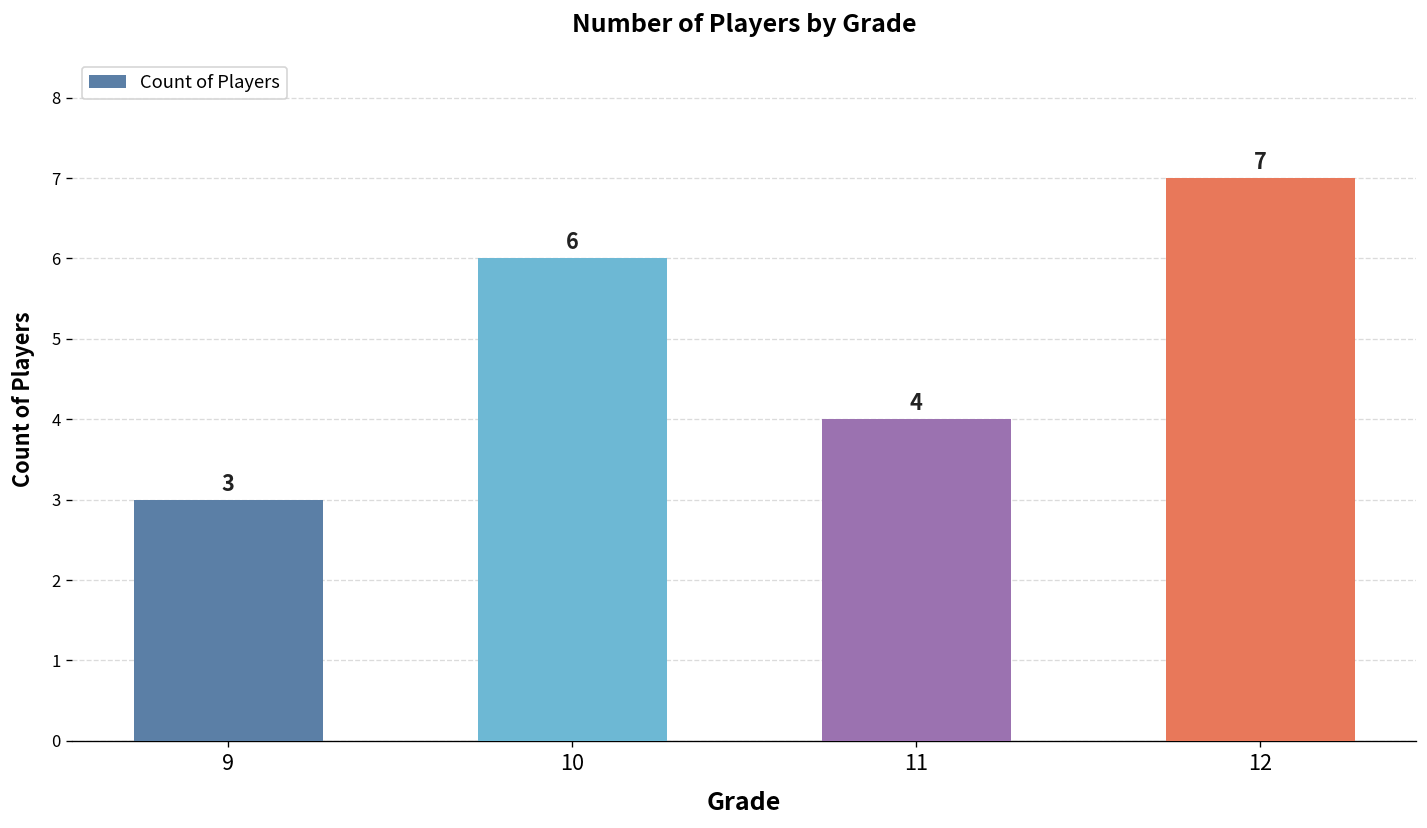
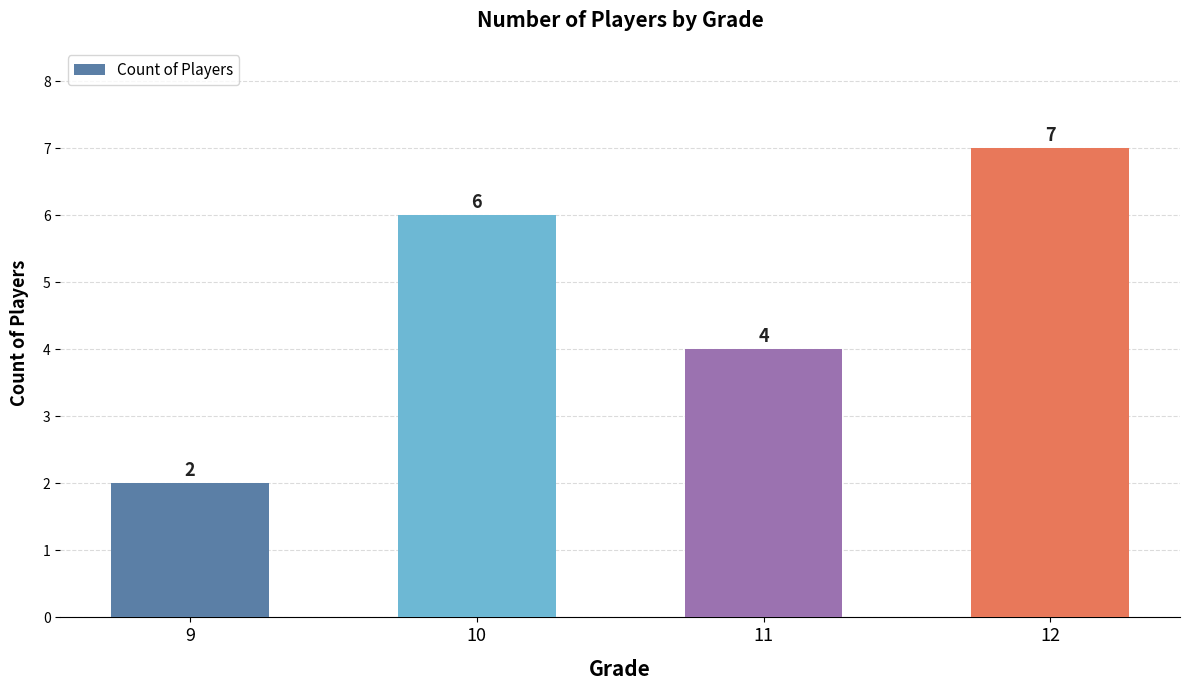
  {
-   "9": 3,
+   "9": 2,
    "10": 6,
    "11": 4,
    "12": 7
  }
